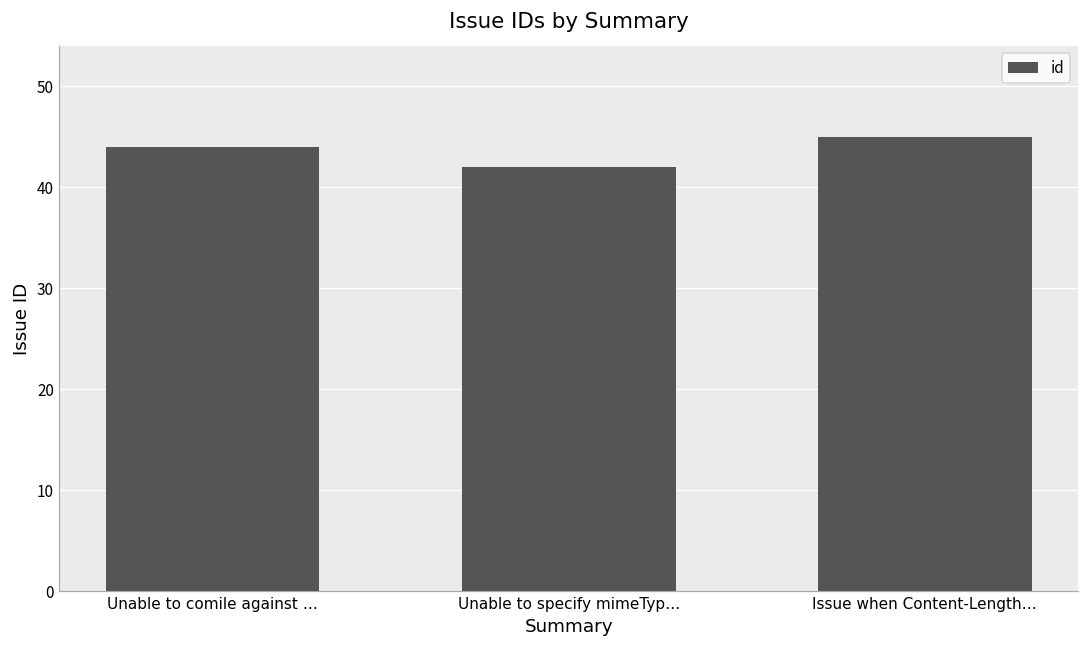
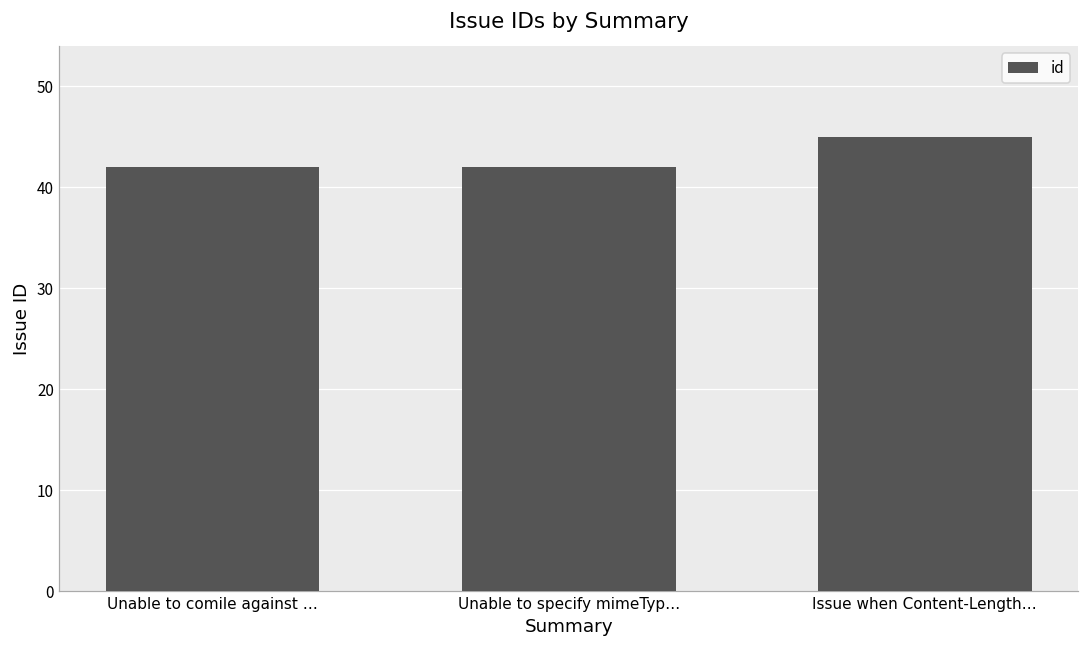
  {
-   "Unable to comile against …": 44,
+   "Unable to comile against …": 42,
    "Unable to specify mimeTyp…": 42,
    "Issue when Content-Length…": 45
  }
